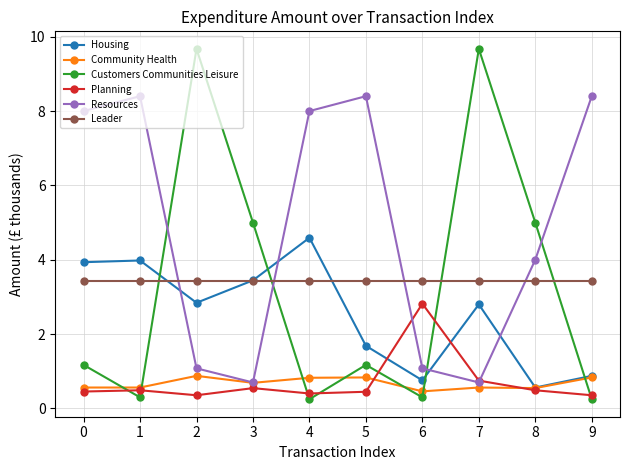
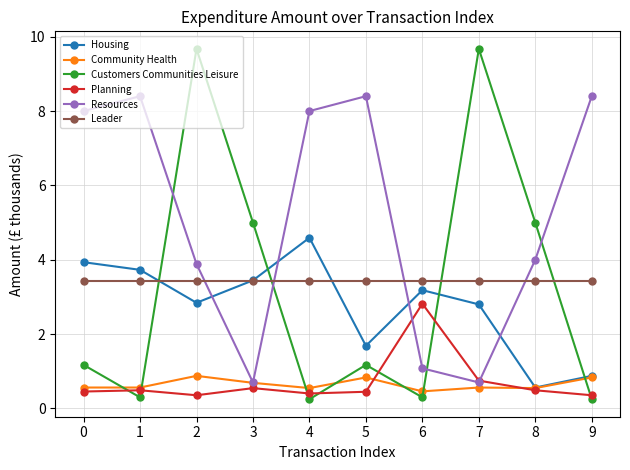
  {
    "Housing": {
      "0": 3.9,
-     "1": 4.0,
+     "1": 3.7,
      "2": 2.8,
      "4": 4.6,
      "5": 1.7,
-     "6": 0.8,
+     "6": 3.2,
      "7": 2.8
    },
    "Community Health": {
      "0": 0.6,
      "1": 0.6,
      "2": 0.9,
-     "4": 0.8,
+     "4": 0.5,
      "5": 0.8,
      "6": 0.5,
      "7": 0.6
    },
    "Customers Communities Leisure": {
      "0": 1.2,
      "1": 0.3,
      "3": 5.0,
      "4": 0.3,
      "5": 1.2,
      "6": 0.3,
      "7": 9.7,
      "8": 5.0,
      "9": 0.3
    },
    "Planning": {
      "0": 0.5,
      "1": 0.5,
      "2": 0.4,
      "3": 0.5,
      "4": 0.4,
      "5": 0.5,
      "6": 2.8,
      "9": 0.4
    },
    "Resources": {
-     "2": 1.1,
+     "2": 3.9,
      "4": 8.0,
      "5": 8.4,
      "6": 1.1,
      "8": 4.0,
      "9": 8.4
    },
    "Leader": {
      "0": 3.4,
      "1": 3.4,
      "2": 3.4,
      "4": 3.4,
      "5": 3.4,
      "6": 3.4,
      "7": 3.4,
      "8": 3.4,
      "9": 3.4
    }
  }
